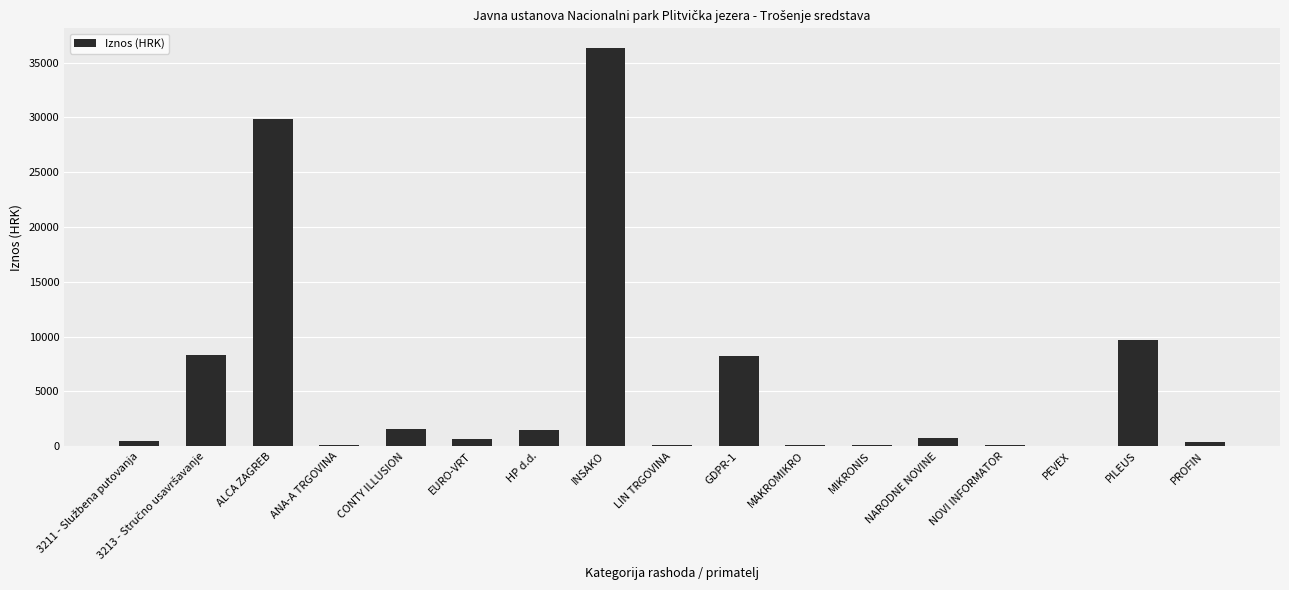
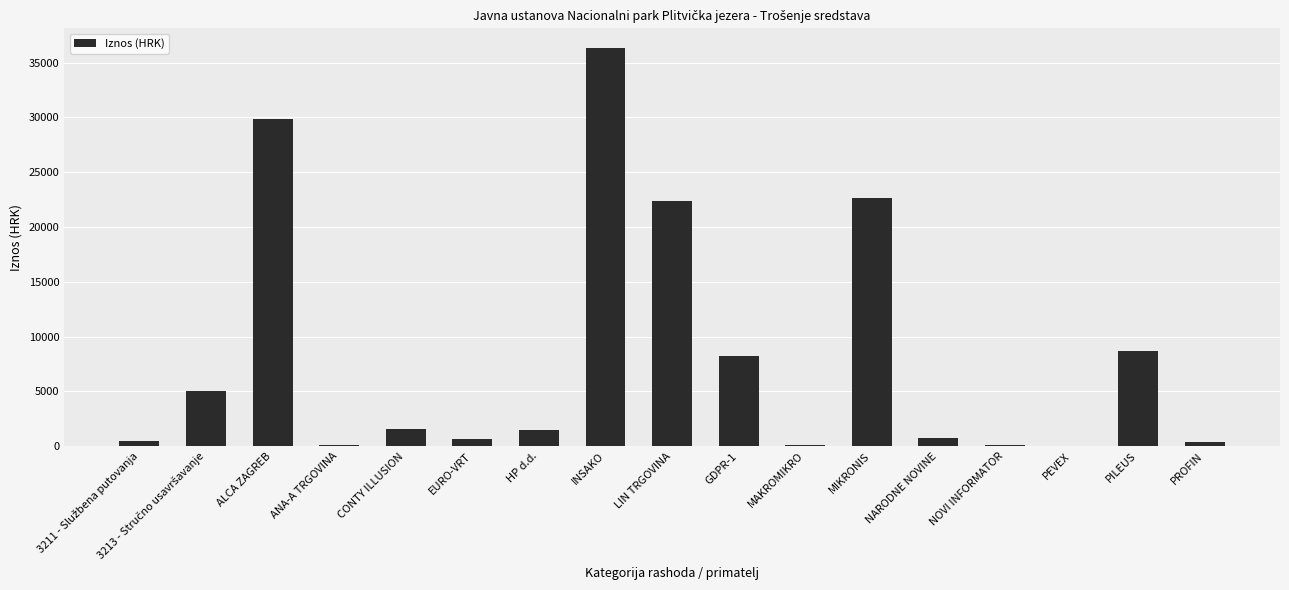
  {
    "3211 - Službena putovanja": 500,
-   "3213 - Stručno usavršavanje": 8300,
+   "3213 - Stručno usavršavanje": 5000,
    "ALCA ZAGREB": 29900,
    "CONTY ILLUSION": 1500,
    "EURO-VRT": 700,
    "HP d.d.": 1400,
    "INSAKO": 36300,
-   "LIN TRGOVINA": 100,
+   "LIN TRGOVINA": 22400,
    "GDPR-1": 8200,
-   "MIKRONIS": 100,
+   "MIKRONIS": 22700,
    "NARODNE NOVINE": 700,
-   "PILEUS": 9700,
+   "PILEUS": 8700,
    "PROFIN": 400
  }
